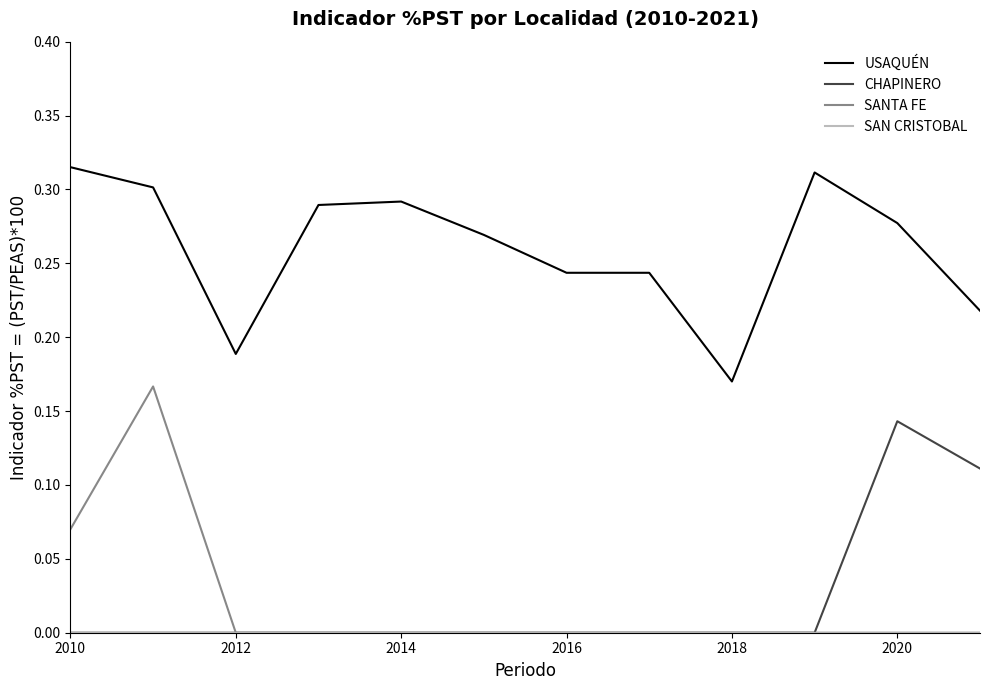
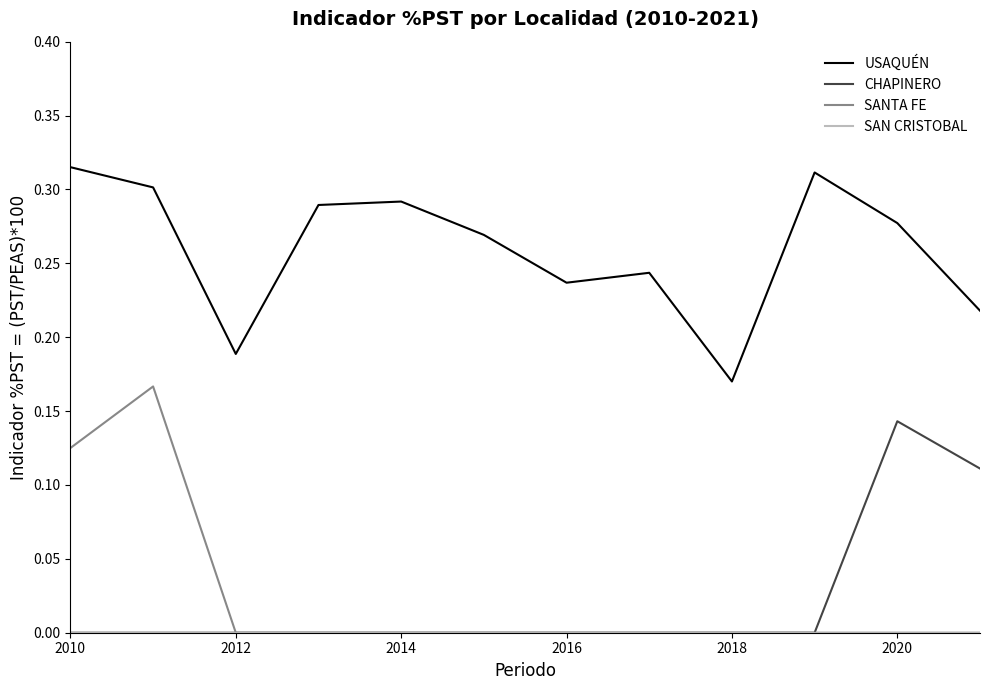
  {
    "USAQUÉN": {
      "2010": 0.315,
      "2012": 0.189,
      "2014": 0.292,
-     "2016": 0.244,
+     "2016": 0.237,
      "2018": 0.170,
      "2020": 0.277
    },
    "CHAPINERO": {
      "2020": 0.143
    },
    "SANTA FE": {
-     "2010": 0.070
+     "2010": 0.125
    }
  }
